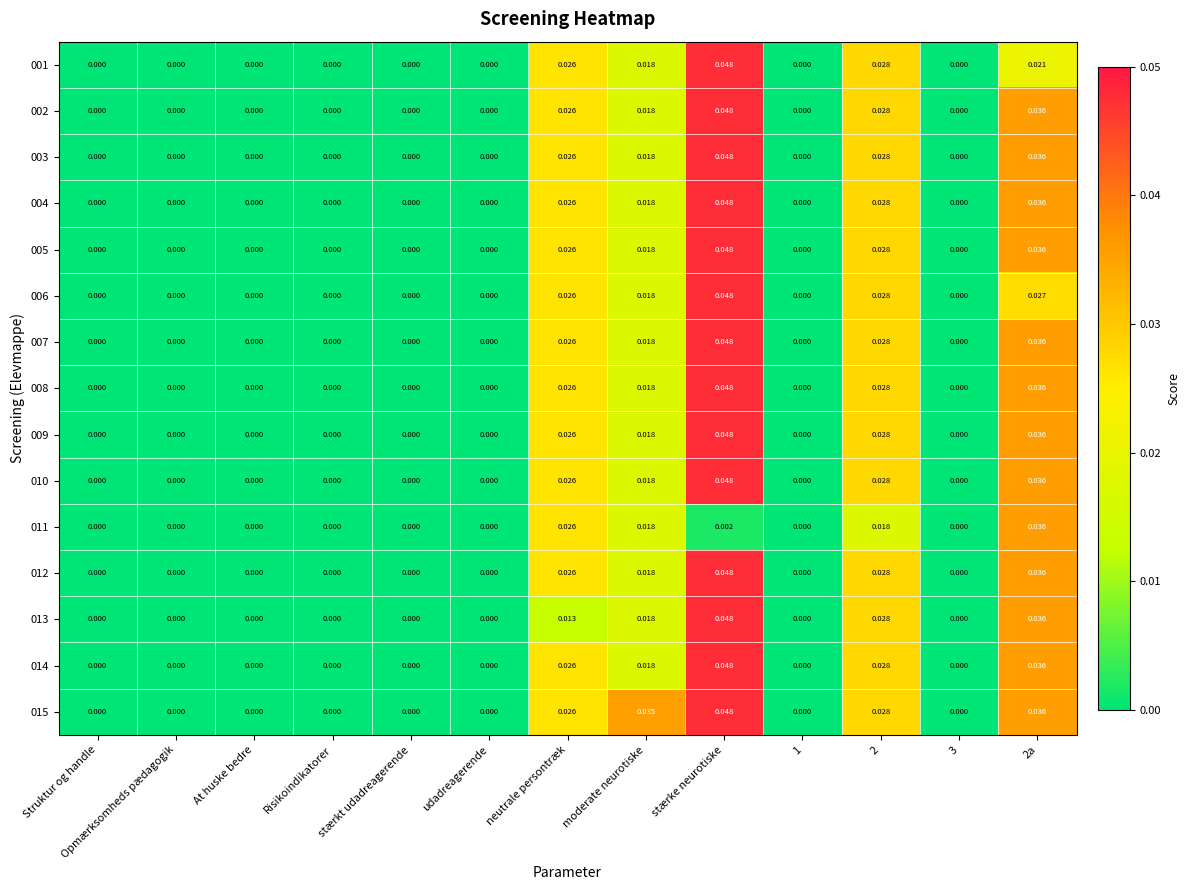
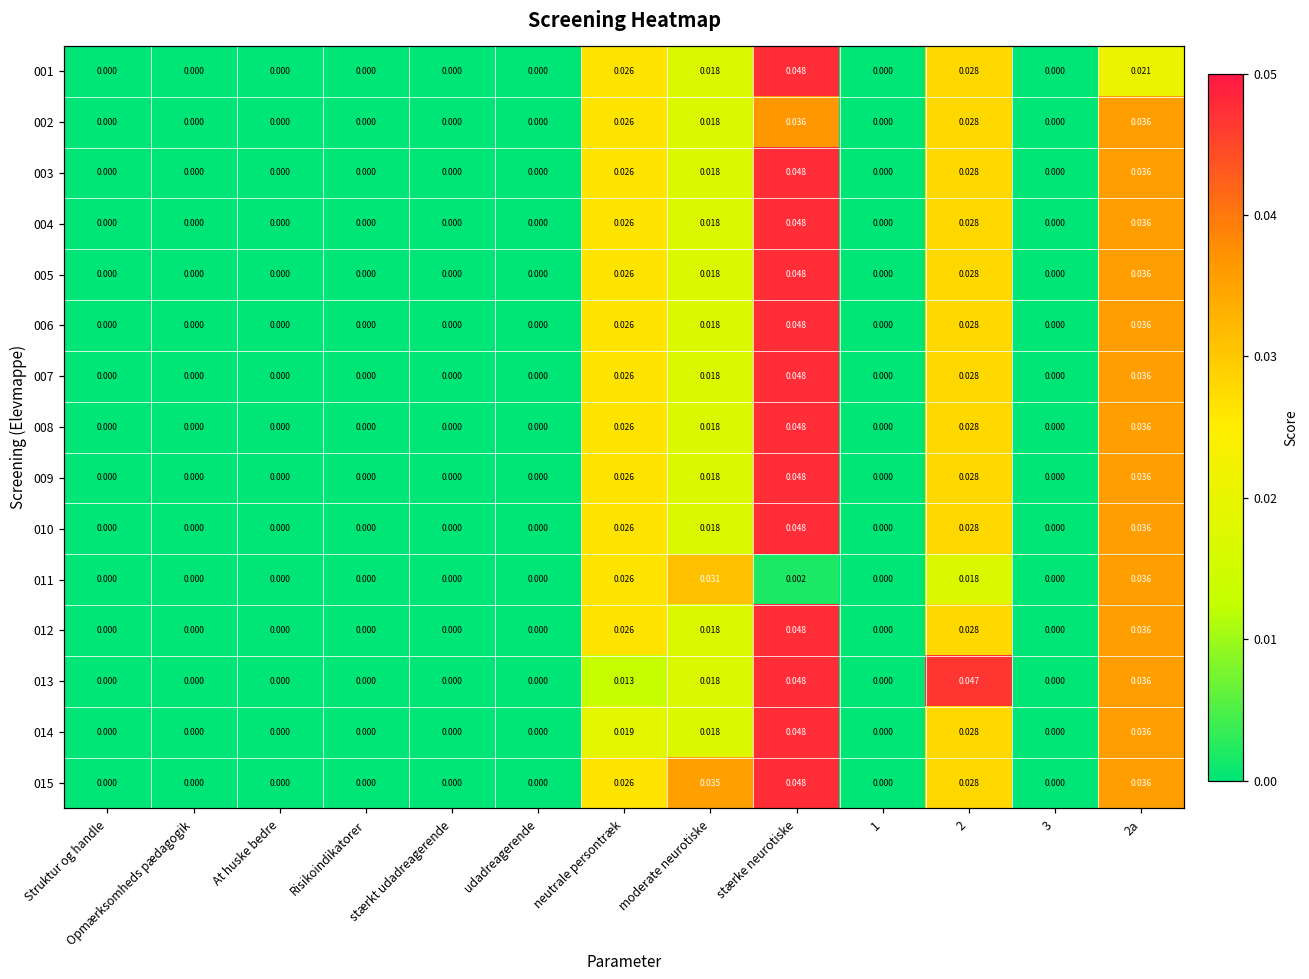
  {
    "001": {
      "Struktur og handle": 0.000,
      "Opmærksomheds pædagogik": 0.000,
      "At huske bedre": 0.000,
      "Risikoindikatorer": 0.000,
      "stærkt udadreagerende": 0.000,
      "udadreagerende": 0.000,
      "neutrale persontræk": 0.026,
      "moderate neurotiske": 0.018,
      "stærke neurotiske": 0.048,
      "1": 0.000,
      "2": 0.028,
      "3": 0.000,
      "2a": 0.021
    },
    "002": {
      "Struktur og handle": 0.000,
      "Opmærksomheds pædagogik": 0.000,
      "At huske bedre": 0.000,
      "Risikoindikatorer": 0.000,
      "stærkt udadreagerende": 0.000,
      "udadreagerende": 0.000,
      "neutrale persontræk": 0.026,
      "moderate neurotiske": 0.018,
-     "stærke neurotiske": 0.048,
+     "stærke neurotiske": 0.036,
      "1": 0.000,
      "2": 0.028,
      "3": 0.000,
      "2a": 0.036
    },
    "003": {
      "Struktur og handle": 0.000,
      "Opmærksomheds pædagogik": 0.000,
      "At huske bedre": 0.000,
      "Risikoindikatorer": 0.000,
      "stærkt udadreagerende": 0.000,
      "udadreagerende": 0.000,
      "neutrale persontræk": 0.026,
      "moderate neurotiske": 0.018,
      "stærke neurotiske": 0.048,
      "1": 0.000,
      "2": 0.028,
      "3": 0.000,
      "2a": 0.036
    },
    "004": {
      "Struktur og handle": 0.000,
      "Opmærksomheds pædagogik": 0.000,
      "At huske bedre": 0.000,
      "Risikoindikatorer": 0.000,
      "stærkt udadreagerende": 0.000,
      "udadreagerende": 0.000,
      "neutrale persontræk": 0.026,
      "moderate neurotiske": 0.018,
      "stærke neurotiske": 0.048,
      "1": 0.000,
      "2": 0.028,
      "3": 0.000,
      "2a": 0.036
    },
    "005": {
      "Struktur og handle": 0.000,
      "Opmærksomheds pædagogik": 0.000,
      "At huske bedre": 0.000,
      "Risikoindikatorer": 0.000,
      "stærkt udadreagerende": 0.000,
      "udadreagerende": 0.000,
      "neutrale persontræk": 0.026,
      "moderate neurotiske": 0.018,
      "stærke neurotiske": 0.048,
      "1": 0.000,
      "2": 0.028,
      "3": 0.000,
      "2a": 0.036
    },
    "006": {
      "Struktur og handle": 0.000,
      "Opmærksomheds pædagogik": 0.000,
      "At huske bedre": 0.000,
      "Risikoindikatorer": 0.000,
      "stærkt udadreagerende": 0.000,
      "udadreagerende": 0.000,
      "neutrale persontræk": 0.026,
      "moderate neurotiske": 0.018,
      "stærke neurotiske": 0.048,
      "1": 0.000,
      "2": 0.028,
      "3": 0.000,
-     "2a": 0.027
+     "2a": 0.036
    },
    "007": {
      "Struktur og handle": 0.000,
      "Opmærksomheds pædagogik": 0.000,
      "At huske bedre": 0.000,
      "Risikoindikatorer": 0.000,
      "stærkt udadreagerende": 0.000,
      "udadreagerende": 0.000,
      "neutrale persontræk": 0.026,
      "moderate neurotiske": 0.018,
      "stærke neurotiske": 0.048,
      "1": 0.000,
      "2": 0.028,
      "3": 0.000,
      "2a": 0.036
    },
    "008": {
      "Struktur og handle": 0.000,
      "Opmærksomheds pædagogik": 0.000,
      "At huske bedre": 0.000,
      "Risikoindikatorer": 0.000,
      "stærkt udadreagerende": 0.000,
      "udadreagerende": 0.000,
      "neutrale persontræk": 0.026,
      "moderate neurotiske": 0.018,
      "stærke neurotiske": 0.048,
      "1": 0.000,
      "2": 0.028,
      "3": 0.000,
      "2a": 0.036
    },
    "009": {
      "Struktur og handle": 0.000,
      "Opmærksomheds pædagogik": 0.000,
      "At huske bedre": 0.000,
      "Risikoindikatorer": 0.000,
      "stærkt udadreagerende": 0.000,
      "udadreagerende": 0.000,
      "neutrale persontræk": 0.026,
      "moderate neurotiske": 0.018,
      "stærke neurotiske": 0.048,
      "1": 0.000,
      "2": 0.028,
      "3": 0.000,
      "2a": 0.036
    },
    "010": {
      "Struktur og handle": 0.000,
      "Opmærksomheds pædagogik": 0.000,
      "At huske bedre": 0.000,
      "Risikoindikatorer": 0.000,
      "stærkt udadreagerende": 0.000,
      "udadreagerende": 0.000,
      "neutrale persontræk": 0.026,
      "moderate neurotiske": 0.018,
      "stærke neurotiske": 0.048,
      "1": 0.000,
      "2": 0.028,
      "3": 0.000,
      "2a": 0.036
    },
    "011": {
      "Struktur og handle": 0.000,
      "Opmærksomheds pædagogik": 0.000,
      "At huske bedre": 0.000,
      "Risikoindikatorer": 0.000,
      "stærkt udadreagerende": 0.000,
      "udadreagerende": 0.000,
      "neutrale persontræk": 0.026,
-     "moderate neurotiske": 0.018,
+     "moderate neurotiske": 0.031,
      "stærke neurotiske": 0.002,
      "1": 0.000,
      "2": 0.018,
      "3": 0.000,
      "2a": 0.036
    },
    "012": {
      "Struktur og handle": 0.000,
      "Opmærksomheds pædagogik": 0.000,
      "At huske bedre": 0.000,
      "Risikoindikatorer": 0.000,
      "stærkt udadreagerende": 0.000,
      "udadreagerende": 0.000,
      "neutrale persontræk": 0.026,
      "moderate neurotiske": 0.018,
      "stærke neurotiske": 0.048,
      "1": 0.000,
      "2": 0.028,
      "3": 0.000,
      "2a": 0.036
    },
    "013": {
      "Struktur og handle": 0.000,
      "Opmærksomheds pædagogik": 0.000,
      "At huske bedre": 0.000,
      "Risikoindikatorer": 0.000,
      "stærkt udadreagerende": 0.000,
      "udadreagerende": 0.000,
      "neutrale persontræk": 0.013,
      "moderate neurotiske": 0.018,
      "stærke neurotiske": 0.048,
      "1": 0.000,
-     "2": 0.028,
+     "2": 0.047,
      "3": 0.000,
      "2a": 0.036
    },
    "014": {
      "Struktur og handle": 0.000,
      "Opmærksomheds pædagogik": 0.000,
      "At huske bedre": 0.000,
      "Risikoindikatorer": 0.000,
      "stærkt udadreagerende": 0.000,
      "udadreagerende": 0.000,
-     "neutrale persontræk": 0.026,
+     "neutrale persontræk": 0.019,
      "moderate neurotiske": 0.018,
      "stærke neurotiske": 0.048,
      "1": 0.000,
      "2": 0.028,
      "3": 0.000,
      "2a": 0.036
    },
    "015": {
      "Struktur og handle": 0.000,
      "Opmærksomheds pædagogik": 0.000,
      "At huske bedre": 0.000,
      "Risikoindikatorer": 0.000,
      "stærkt udadreagerende": 0.000,
      "udadreagerende": 0.000,
      "neutrale persontræk": 0.026,
      "moderate neurotiske": 0.035,
      "stærke neurotiske": 0.048,
      "1": 0.000,
      "2": 0.028,
      "3": 0.000,
      "2a": 0.036
    }
  }
